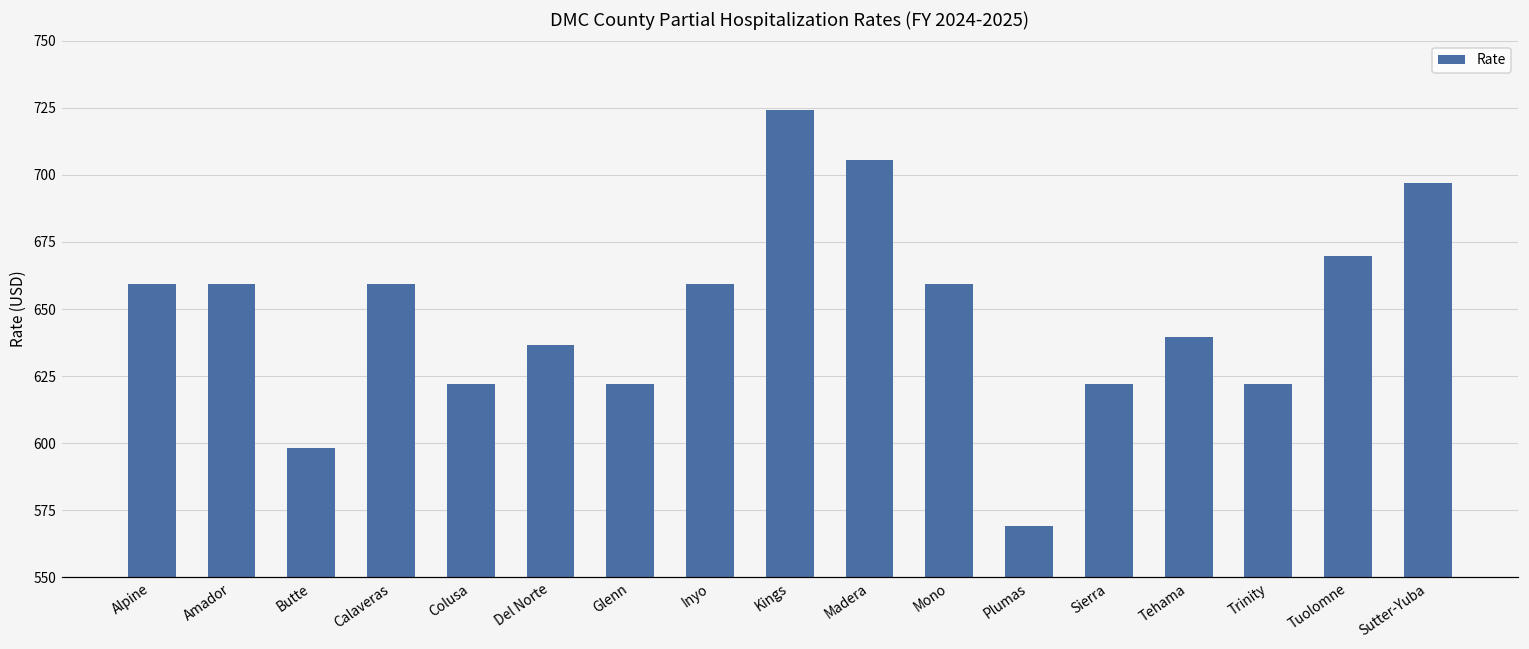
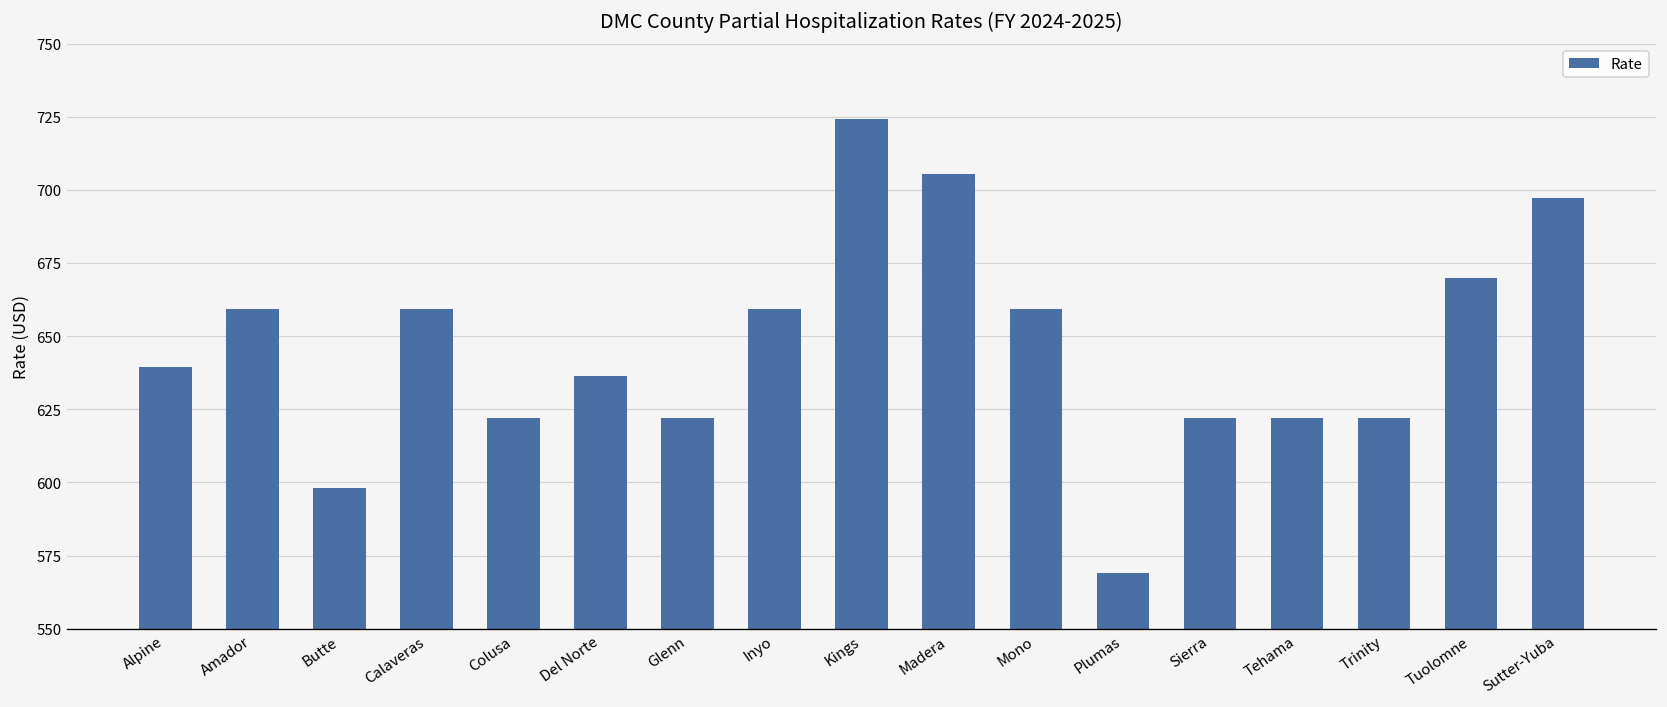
  {
-   "Alpine": 659,
+   "Alpine": 640,
    "Amador": 659,
    "Butte": 598,
    "Calaveras": 659,
    "Colusa": 622,
    "Del Norte": 636,
    "Glenn": 622,
    "Inyo": 659,
    "Kings": 724,
    "Madera": 705,
    "Mono": 659,
    "Plumas": 569,
    "Sierra": 622,
-   "Tehama": 640,
+   "Tehama": 622,
    "Trinity": 622,
    "Tuolomne": 670,
    "Sutter-Yuba": 697
  }
